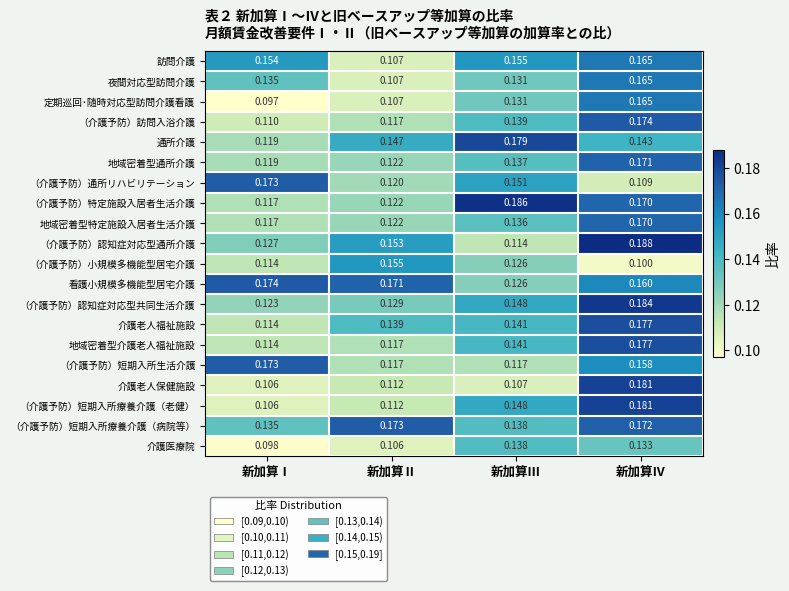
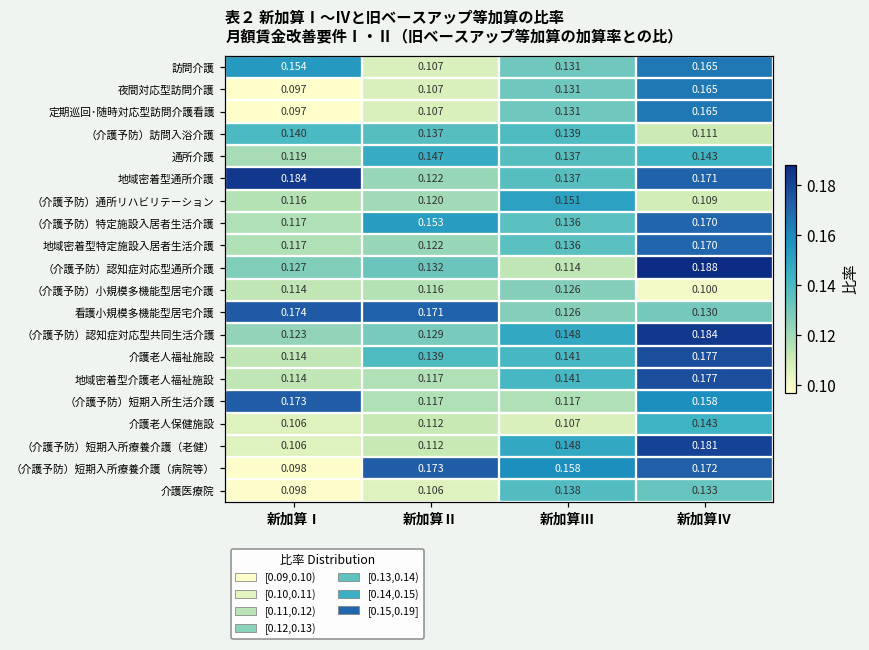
  {
    "訪問介護": {
      "新加算Ⅰ": 0.154,
      "新加算Ⅱ": 0.107,
-     "新加算Ⅲ": 0.155,
+     "新加算Ⅲ": 0.131,
      "新加算Ⅳ": 0.165
    },
    "夜間対応型訪問介護": {
-     "新加算Ⅰ": 0.135,
+     "新加算Ⅰ": 0.097,
      "新加算Ⅱ": 0.107,
      "新加算Ⅲ": 0.131,
      "新加算Ⅳ": 0.165
    },
    "定期巡回･随時対応型訪問介護看護": {
      "新加算Ⅰ": 0.097,
      "新加算Ⅱ": 0.107,
      "新加算Ⅲ": 0.131,
      "新加算Ⅳ": 0.165
    },
    "（介護予防）訪問入浴介護": {
-     "新加算Ⅰ": 0.110,
-     "新加算Ⅱ": 0.117,
+     "新加算Ⅰ": 0.140,
+     "新加算Ⅱ": 0.137,
      "新加算Ⅲ": 0.139,
-     "新加算Ⅳ": 0.174
+     "新加算Ⅳ": 0.111
    },
    "通所介護": {
      "新加算Ⅰ": 0.119,
      "新加算Ⅱ": 0.147,
-     "新加算Ⅲ": 0.179,
+     "新加算Ⅲ": 0.137,
      "新加算Ⅳ": 0.143
    },
    "地域密着型通所介護": {
-     "新加算Ⅰ": 0.119,
+     "新加算Ⅰ": 0.184,
      "新加算Ⅱ": 0.122,
      "新加算Ⅲ": 0.137,
      "新加算Ⅳ": 0.171
    },
    "（介護予防）通所リハビリテーション": {
-     "新加算Ⅰ": 0.173,
+     "新加算Ⅰ": 0.116,
      "新加算Ⅱ": 0.120,
      "新加算Ⅲ": 0.151,
      "新加算Ⅳ": 0.109
    },
    "（介護予防）特定施設入居者生活介護": {
      "新加算Ⅰ": 0.117,
-     "新加算Ⅱ": 0.122,
-     "新加算Ⅲ": 0.186,
+     "新加算Ⅱ": 0.153,
+     "新加算Ⅲ": 0.136,
      "新加算Ⅳ": 0.170
    },
    "地域密着型特定施設入居者生活介護": {
      "新加算Ⅰ": 0.117,
      "新加算Ⅱ": 0.122,
      "新加算Ⅲ": 0.136,
      "新加算Ⅳ": 0.170
    },
    "（介護予防）認知症対応型通所介護": {
      "新加算Ⅰ": 0.127,
-     "新加算Ⅱ": 0.153,
+     "新加算Ⅱ": 0.132,
      "新加算Ⅲ": 0.114,
      "新加算Ⅳ": 0.188
    },
    "（介護予防）小規模多機能型居宅介護": {
      "新加算Ⅰ": 0.114,
-     "新加算Ⅱ": 0.155,
+     "新加算Ⅱ": 0.116,
      "新加算Ⅲ": 0.126,
      "新加算Ⅳ": 0.100
    },
    "看護小規模多機能型居宅介護": {
      "新加算Ⅰ": 0.174,
      "新加算Ⅱ": 0.171,
      "新加算Ⅲ": 0.126,
-     "新加算Ⅳ": 0.160
+     "新加算Ⅳ": 0.130
    },
    "（介護予防）認知症対応型共同生活介護": {
      "新加算Ⅰ": 0.123,
      "新加算Ⅱ": 0.129,
      "新加算Ⅲ": 0.148,
      "新加算Ⅳ": 0.184
    },
    "介護老人福祉施設": {
      "新加算Ⅰ": 0.114,
      "新加算Ⅱ": 0.139,
      "新加算Ⅲ": 0.141,
      "新加算Ⅳ": 0.177
    },
    "地域密着型介護老人福祉施設": {
      "新加算Ⅰ": 0.114,
      "新加算Ⅱ": 0.117,
      "新加算Ⅲ": 0.141,
      "新加算Ⅳ": 0.177
    },
    "（介護予防）短期入所生活介護": {
      "新加算Ⅰ": 0.173,
      "新加算Ⅱ": 0.117,
      "新加算Ⅲ": 0.117,
      "新加算Ⅳ": 0.158
    },
    "介護老人保健施設": {
      "新加算Ⅰ": 0.106,
      "新加算Ⅱ": 0.112,
      "新加算Ⅲ": 0.107,
-     "新加算Ⅳ": 0.181
+     "新加算Ⅳ": 0.143
    },
    "（介護予防）短期入所療養介護（老健）": {
      "新加算Ⅰ": 0.106,
      "新加算Ⅱ": 0.112,
      "新加算Ⅲ": 0.148,
      "新加算Ⅳ": 0.181
    },
    "（介護予防）短期入所療養介護（病院等）": {
-     "新加算Ⅰ": 0.135,
+     "新加算Ⅰ": 0.098,
      "新加算Ⅱ": 0.173,
-     "新加算Ⅲ": 0.138,
+     "新加算Ⅲ": 0.158,
      "新加算Ⅳ": 0.172
    },
    "介護医療院": {
      "新加算Ⅰ": 0.098,
      "新加算Ⅱ": 0.106,
      "新加算Ⅲ": 0.138,
      "新加算Ⅳ": 0.133
    }
  }
